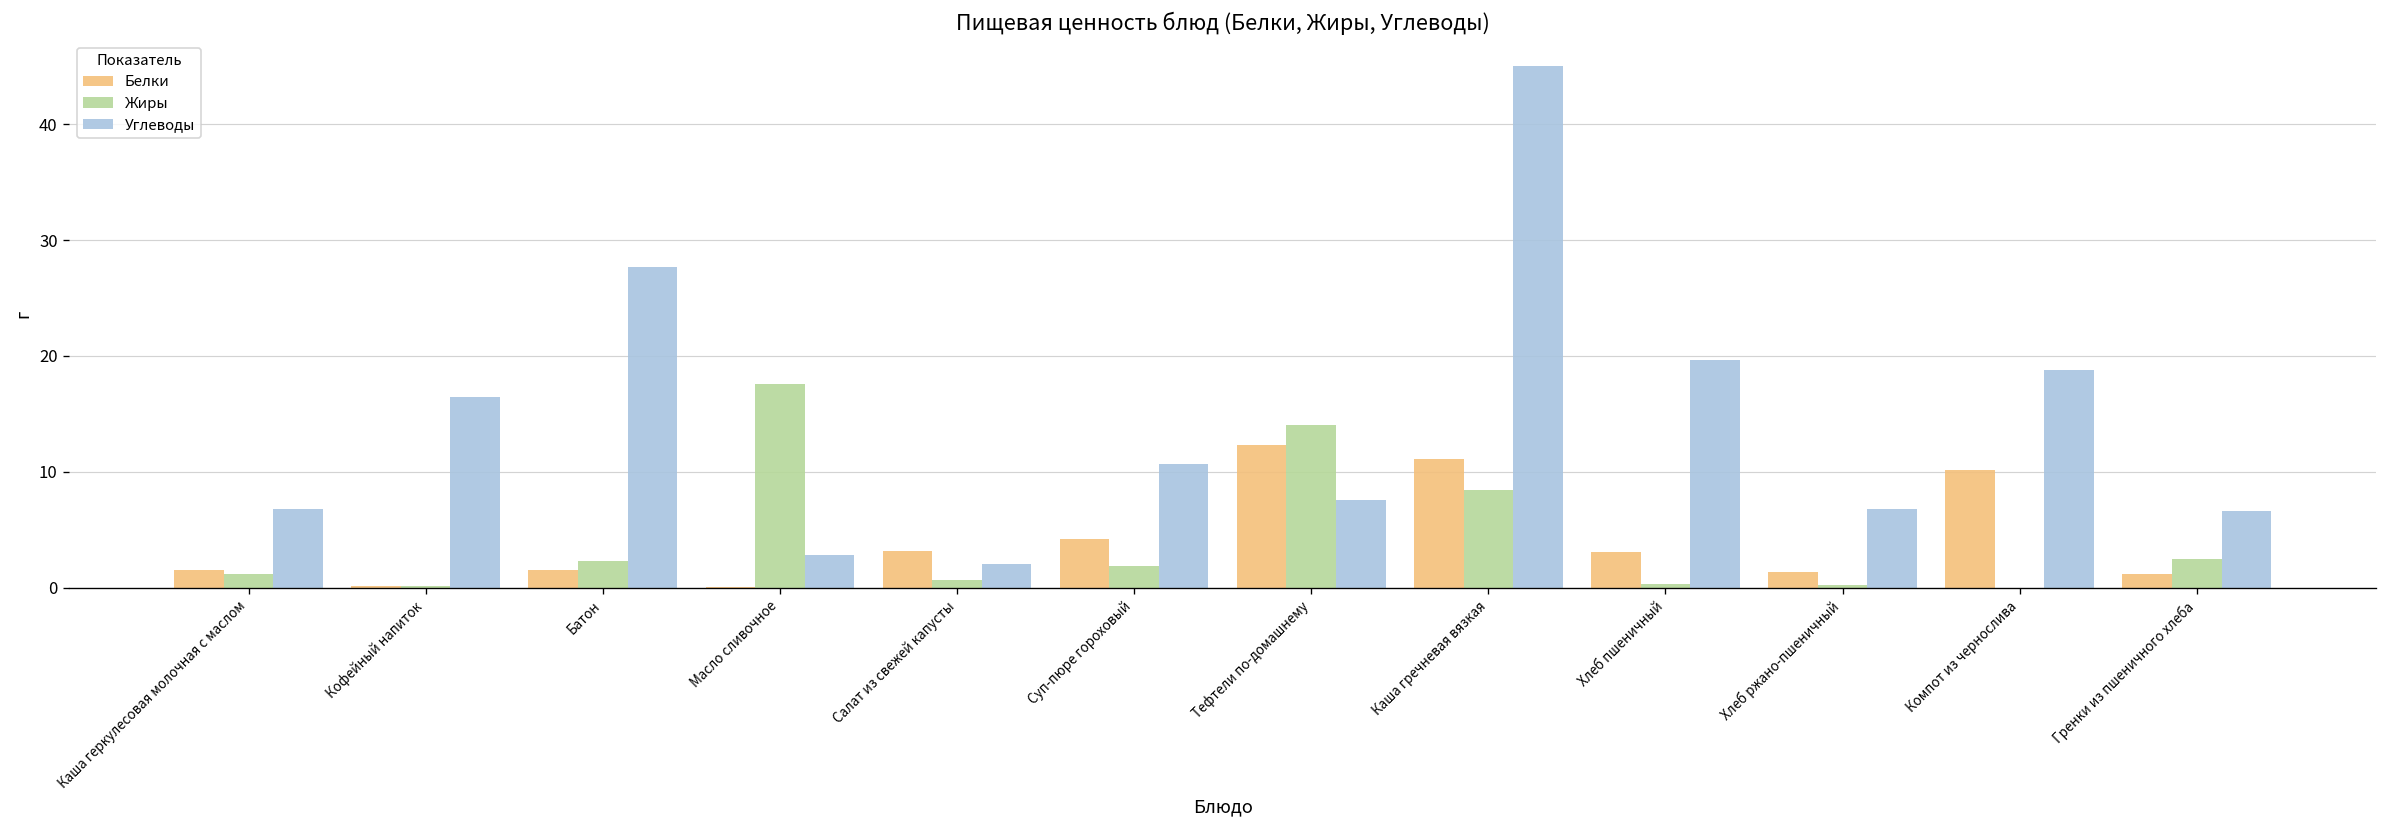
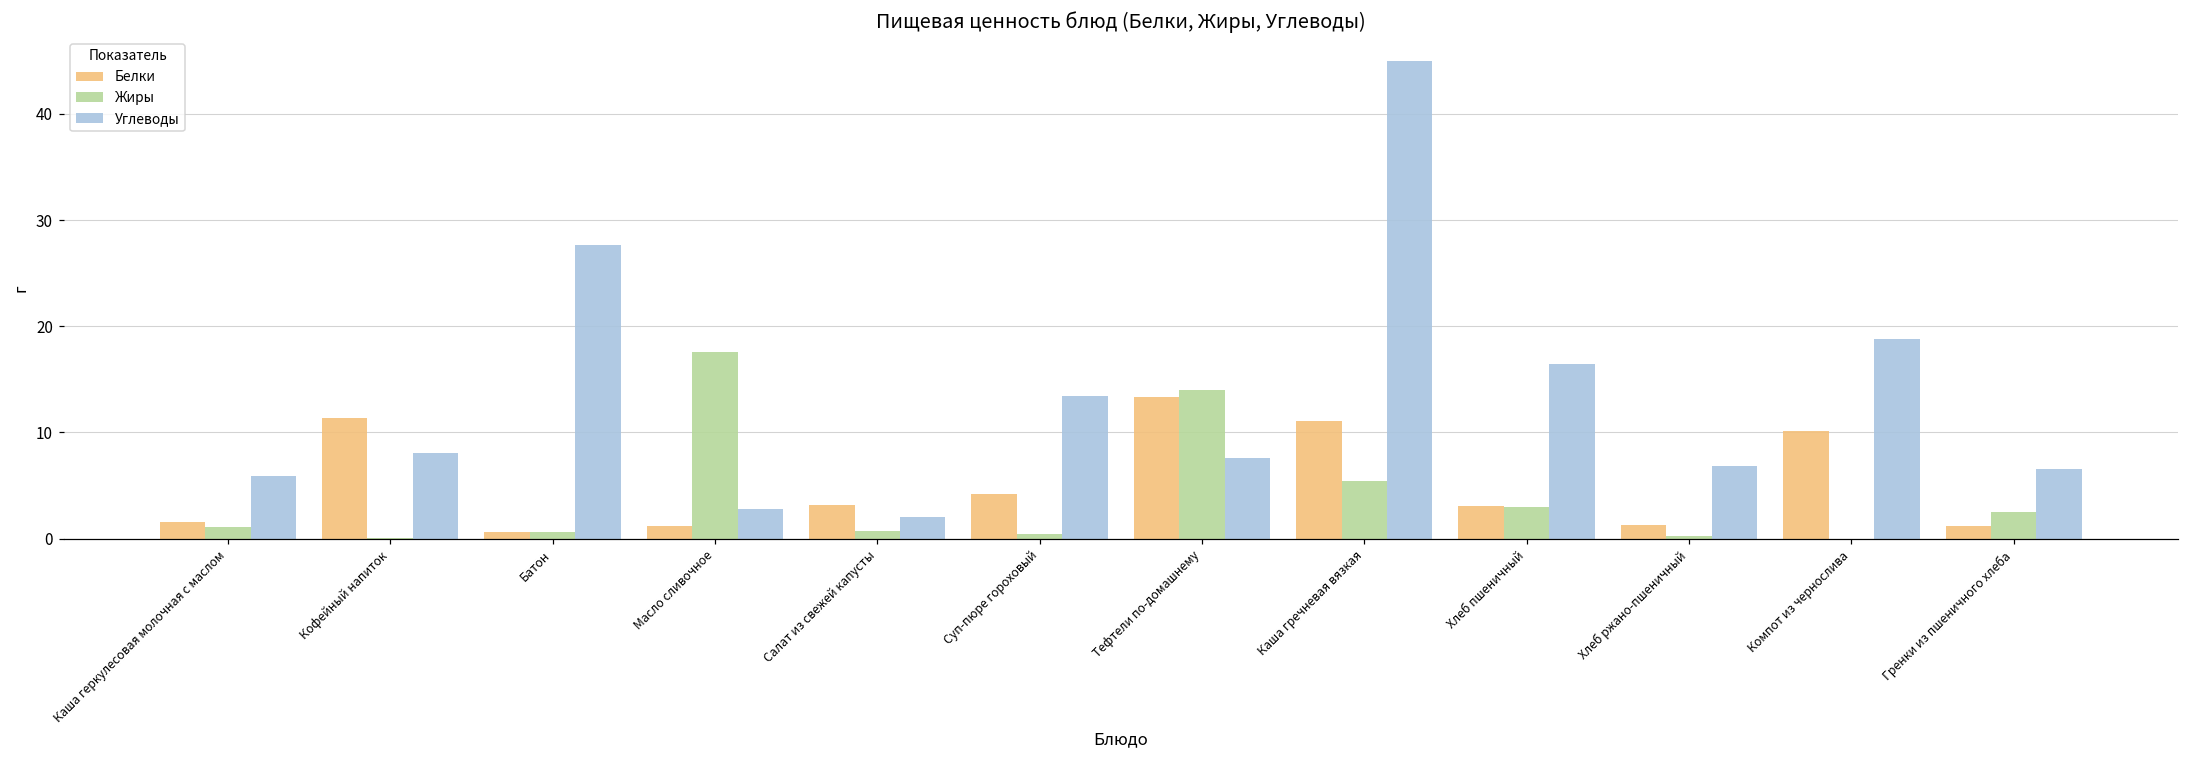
  {
    "Белки": {
      "Каша геркулесовая молочная с маслом": 2,
-     "Кофейный напиток": 0,
-     "Батон": 2,
-     "Масло сливочное": 0,
+     "Кофейный напиток": 11,
+     "Батон": 1,
+     "Масло сливочное": 1,
      "Салат из свежей капусты": 3,
      "Суп-пюре гороховый": 4,
-     "Тефтели по-домашнему": 12,
+     "Тефтели по-домашнему": 13,
      "Каша гречневая вязкая": 11,
      "Хлеб пшеничный": 3,
      "Хлеб ржано-пшеничный": 1,
      "Компот из чернослива": 10,
      "Гренки из пшеничного хлеба": 1
    },
    "Жиры": {
      "Каша геркулесовая молочная с маслом": 1,
-     "Батон": 2,
+     "Батон": 1,
      "Масло сливочное": 18,
      "Салат из свежей капусты": 1,
-     "Суп-пюре гороховый": 2,
+     "Суп-пюре гороховый": 0,
      "Тефтели по-домашнему": 14,
-     "Каша гречневая вязкая": 8,
-     "Хлеб пшеничный": 0,
+     "Каша гречневая вязкая": 5,
+     "Хлеб пшеничный": 3,
      "Компот из чернослива": 0,
      "Гренки из пшеничного хлеба": 3
    },
    "Углеводы": {
-     "Каша геркулесовая молочная с маслом": 7,
-     "Кофейный напиток": 16,
+     "Каша геркулесовая молочная с маслом": 6,
+     "Кофейный напиток": 8,
      "Батон": 28,
      "Масло сливочное": 3,
      "Салат из свежей капусты": 2,
-     "Суп-пюре гороховый": 11,
+     "Суп-пюре гороховый": 13,
      "Тефтели по-домашнему": 8,
      "Каша гречневая вязкая": 45,
-     "Хлеб пшеничный": 20,
+     "Хлеб пшеничный": 16,
      "Хлеб ржано-пшеничный": 7,
      "Компот из чернослива": 19,
      "Гренки из пшеничного хлеба": 7
    }
  }
